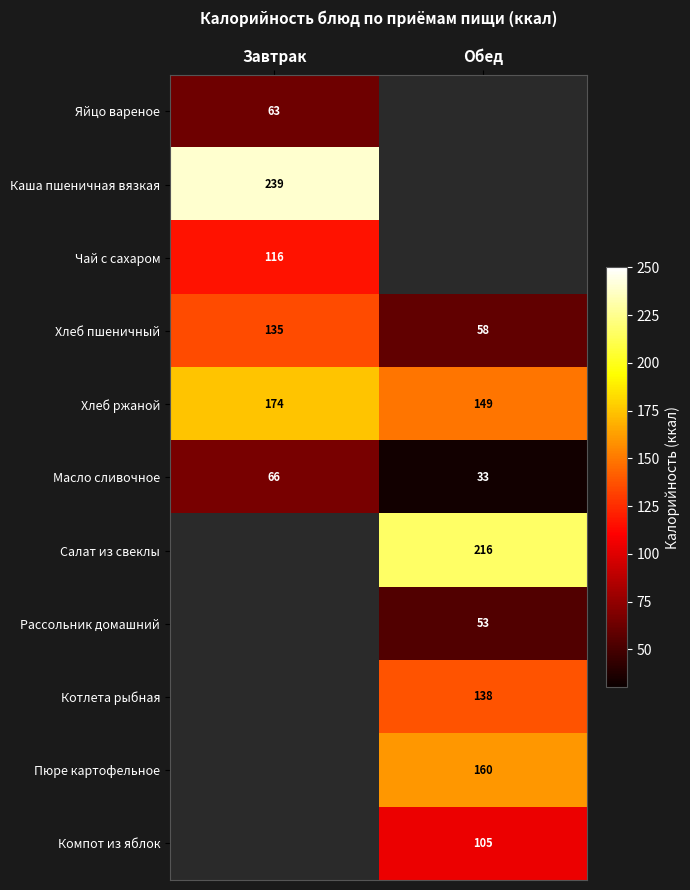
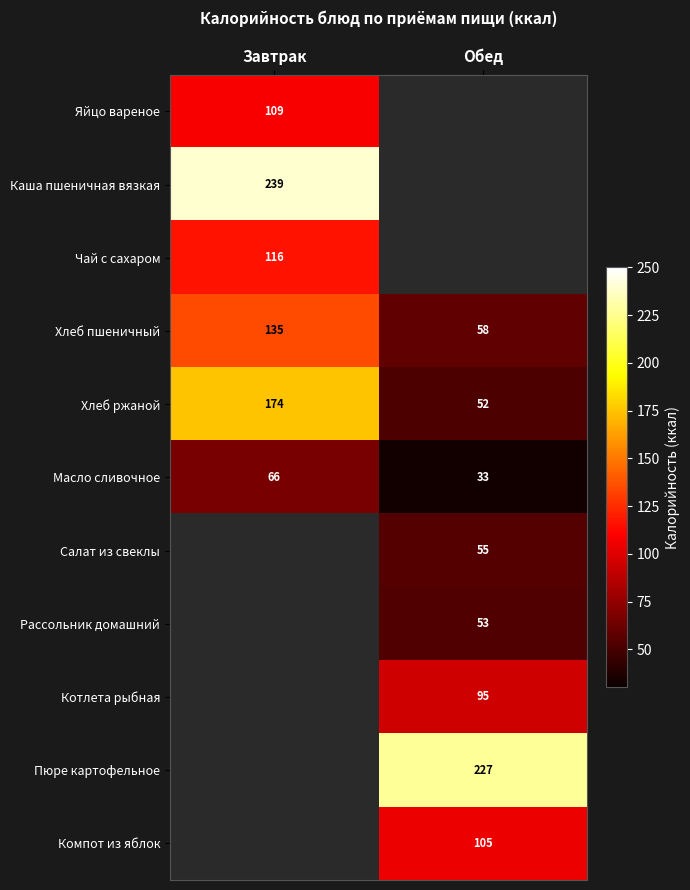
  {
    "Яйцо вареное": {
-     "Завтрак": 63
+     "Завтрак": 109
    },
    "Каша пшеничная вязкая": {
      "Завтрак": 239
    },
    "Чай с сахаром": {
      "Завтрак": 116
    },
    "Хлеб пшеничный": {
      "Завтрак": 135,
      "Обед": 58
    },
    "Хлеб ржаной": {
      "Завтрак": 174,
-     "Обед": 149
+     "Обед": 52
    },
    "Масло сливочное": {
      "Завтрак": 66,
      "Обед": 33
    },
    "Салат из свеклы": {
-     "Обед": 216
+     "Обед": 55
    },
    "Рассольник домашний": {
      "Обед": 53
    },
    "Котлета рыбная": {
-     "Обед": 138
+     "Обед": 95
    },
    "Пюре картофельное": {
-     "Обед": 160
+     "Обед": 227
    },
    "Компот из яблок": {
      "Обед": 105
    }
  }
